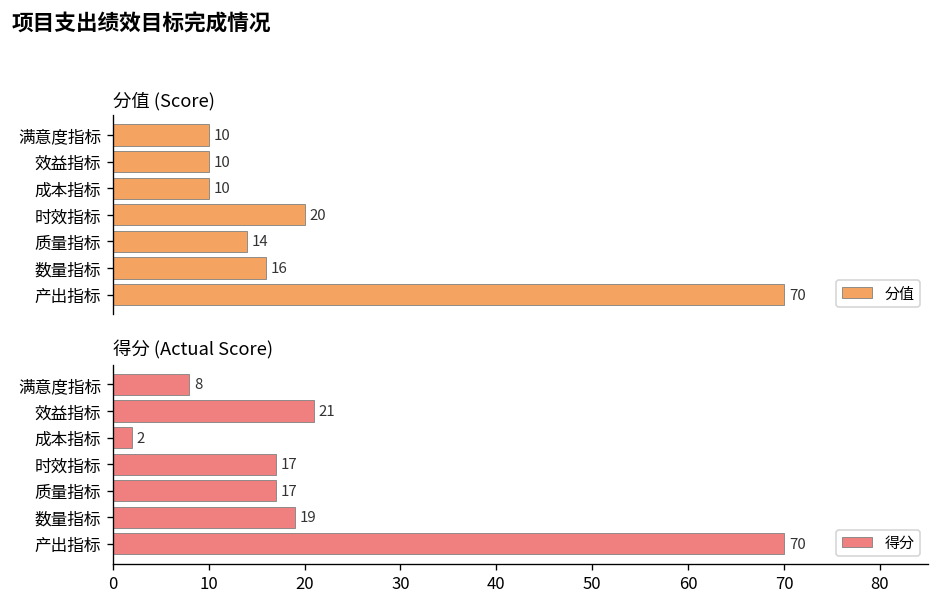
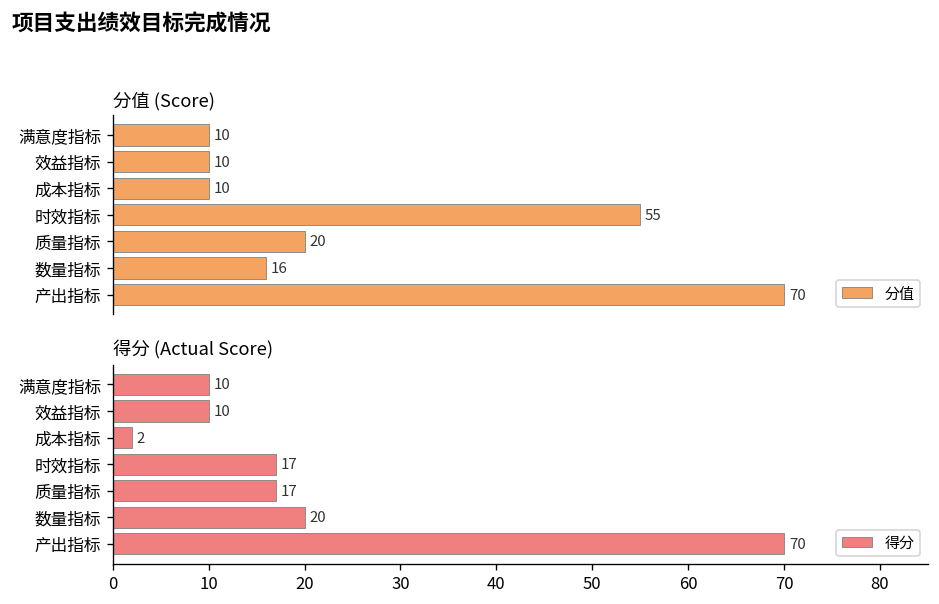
  {
    "分值 (Score)": {
      "满意度指标": 10,
      "效益指标": 10,
      "成本指标": 10,
-     "时效指标": 20,
-     "质量指标": 14,
+     "时效指标": 55,
+     "质量指标": 20,
      "数量指标": 16,
      "产出指标": 70
    },
    "得分 (Actual Score)": {
-     "满意度指标": 8,
-     "效益指标": 21,
+     "满意度指标": 10,
+     "效益指标": 10,
      "成本指标": 2,
      "时效指标": 17,
      "质量指标": 17,
-     "数量指标": 19,
+     "数量指标": 20,
      "产出指标": 70
    }
  }
